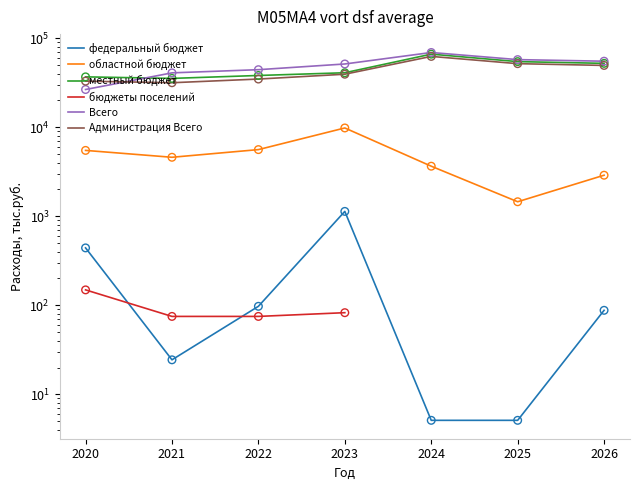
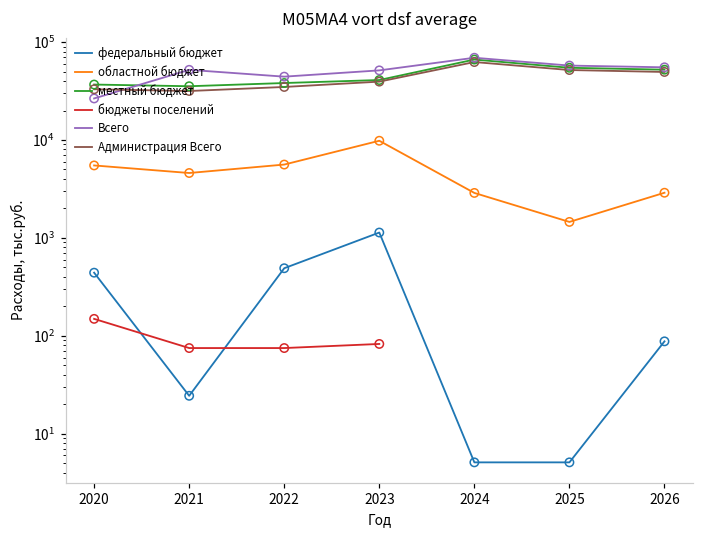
  {
    "федеральный бюджет": {
      "2020": 400,
      "2021": 24,
-     "2022": 100,
+     "2022": 500,
      "2023": 1100,
      "2024": 5,
      "2025": 5,
      "2026": 90
    },
    "областной бюджет": {
      "2020": 5000,
      "2021": 5000,
      "2022": 6000,
      "2023": 10000,
-     "2024": 3700,
+     "2024": 2900,
      "2025": 1500,
      "2026": 2900
    },
    "местный бюджет": {
      "2020": 37000,
      "2021": 35000,
      "2022": 38000
    },
    "бюджеты поселений": {
      "2020": 150,
      "2021": 80,
      "2022": 80,
      "2023": 80
    },
    "Всего": {
      "2020": 27000,
-     "2021": 40000,
+     "2021": 50000,
      "2022": 40000,
      "2023": 50000
    },
    "Администрация Всего": {
      "2020": 33000,
      "2021": 32000,
      "2022": 35000
    }
  }
